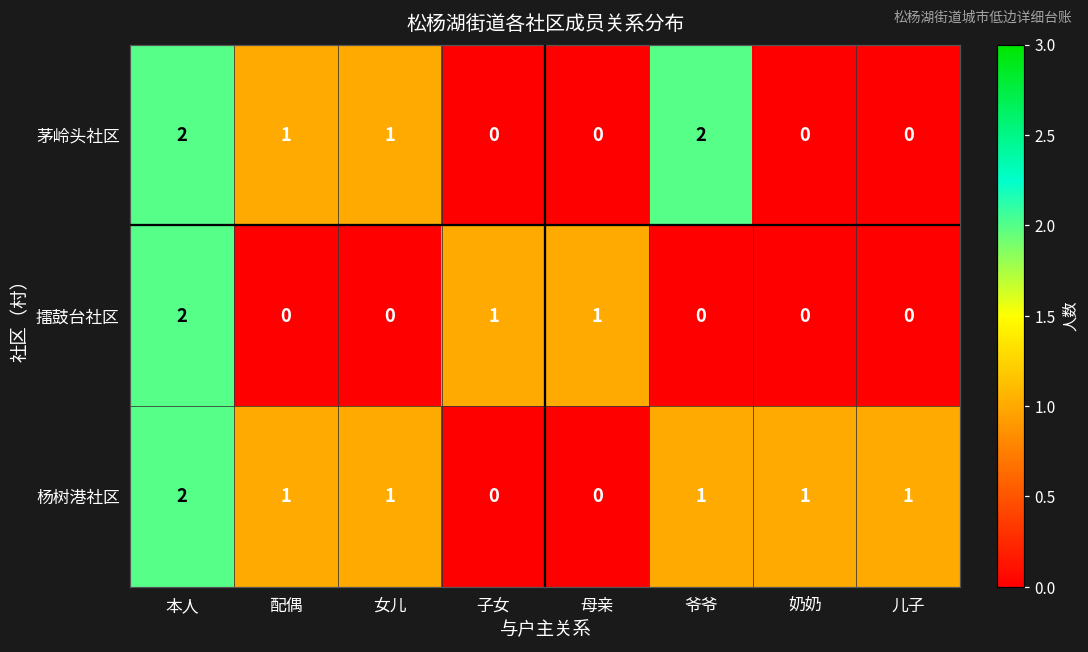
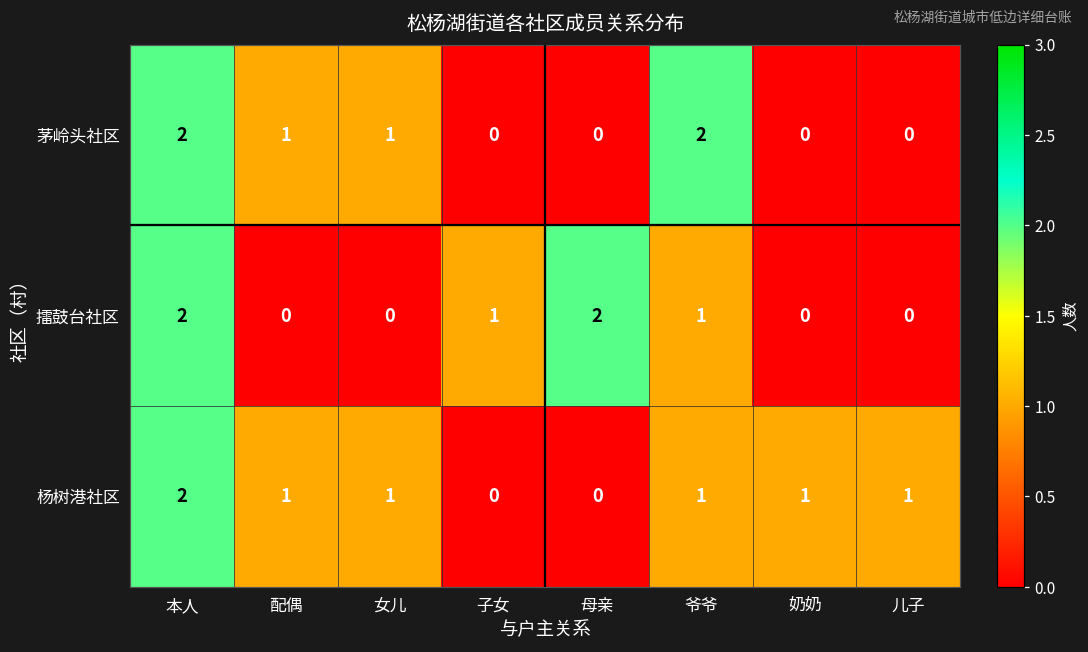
  {
    "茅岭头社区": {
      "本人": 2,
      "配偶": 1,
      "女儿": 1,
      "子女": 0,
      "母亲": 0,
      "爷爷": 2,
      "奶奶": 0,
      "儿子": 0
    },
    "擂鼓台社区": {
      "本人": 2,
      "配偶": 0,
      "女儿": 0,
      "子女": 1,
-     "母亲": 1,
-     "爷爷": 0,
+     "母亲": 2,
+     "爷爷": 1,
      "奶奶": 0,
      "儿子": 0
    },
    "杨树港社区": {
      "本人": 2,
      "配偶": 1,
      "女儿": 1,
      "子女": 0,
      "母亲": 0,
      "爷爷": 1,
      "奶奶": 1,
      "儿子": 1
    }
  }
